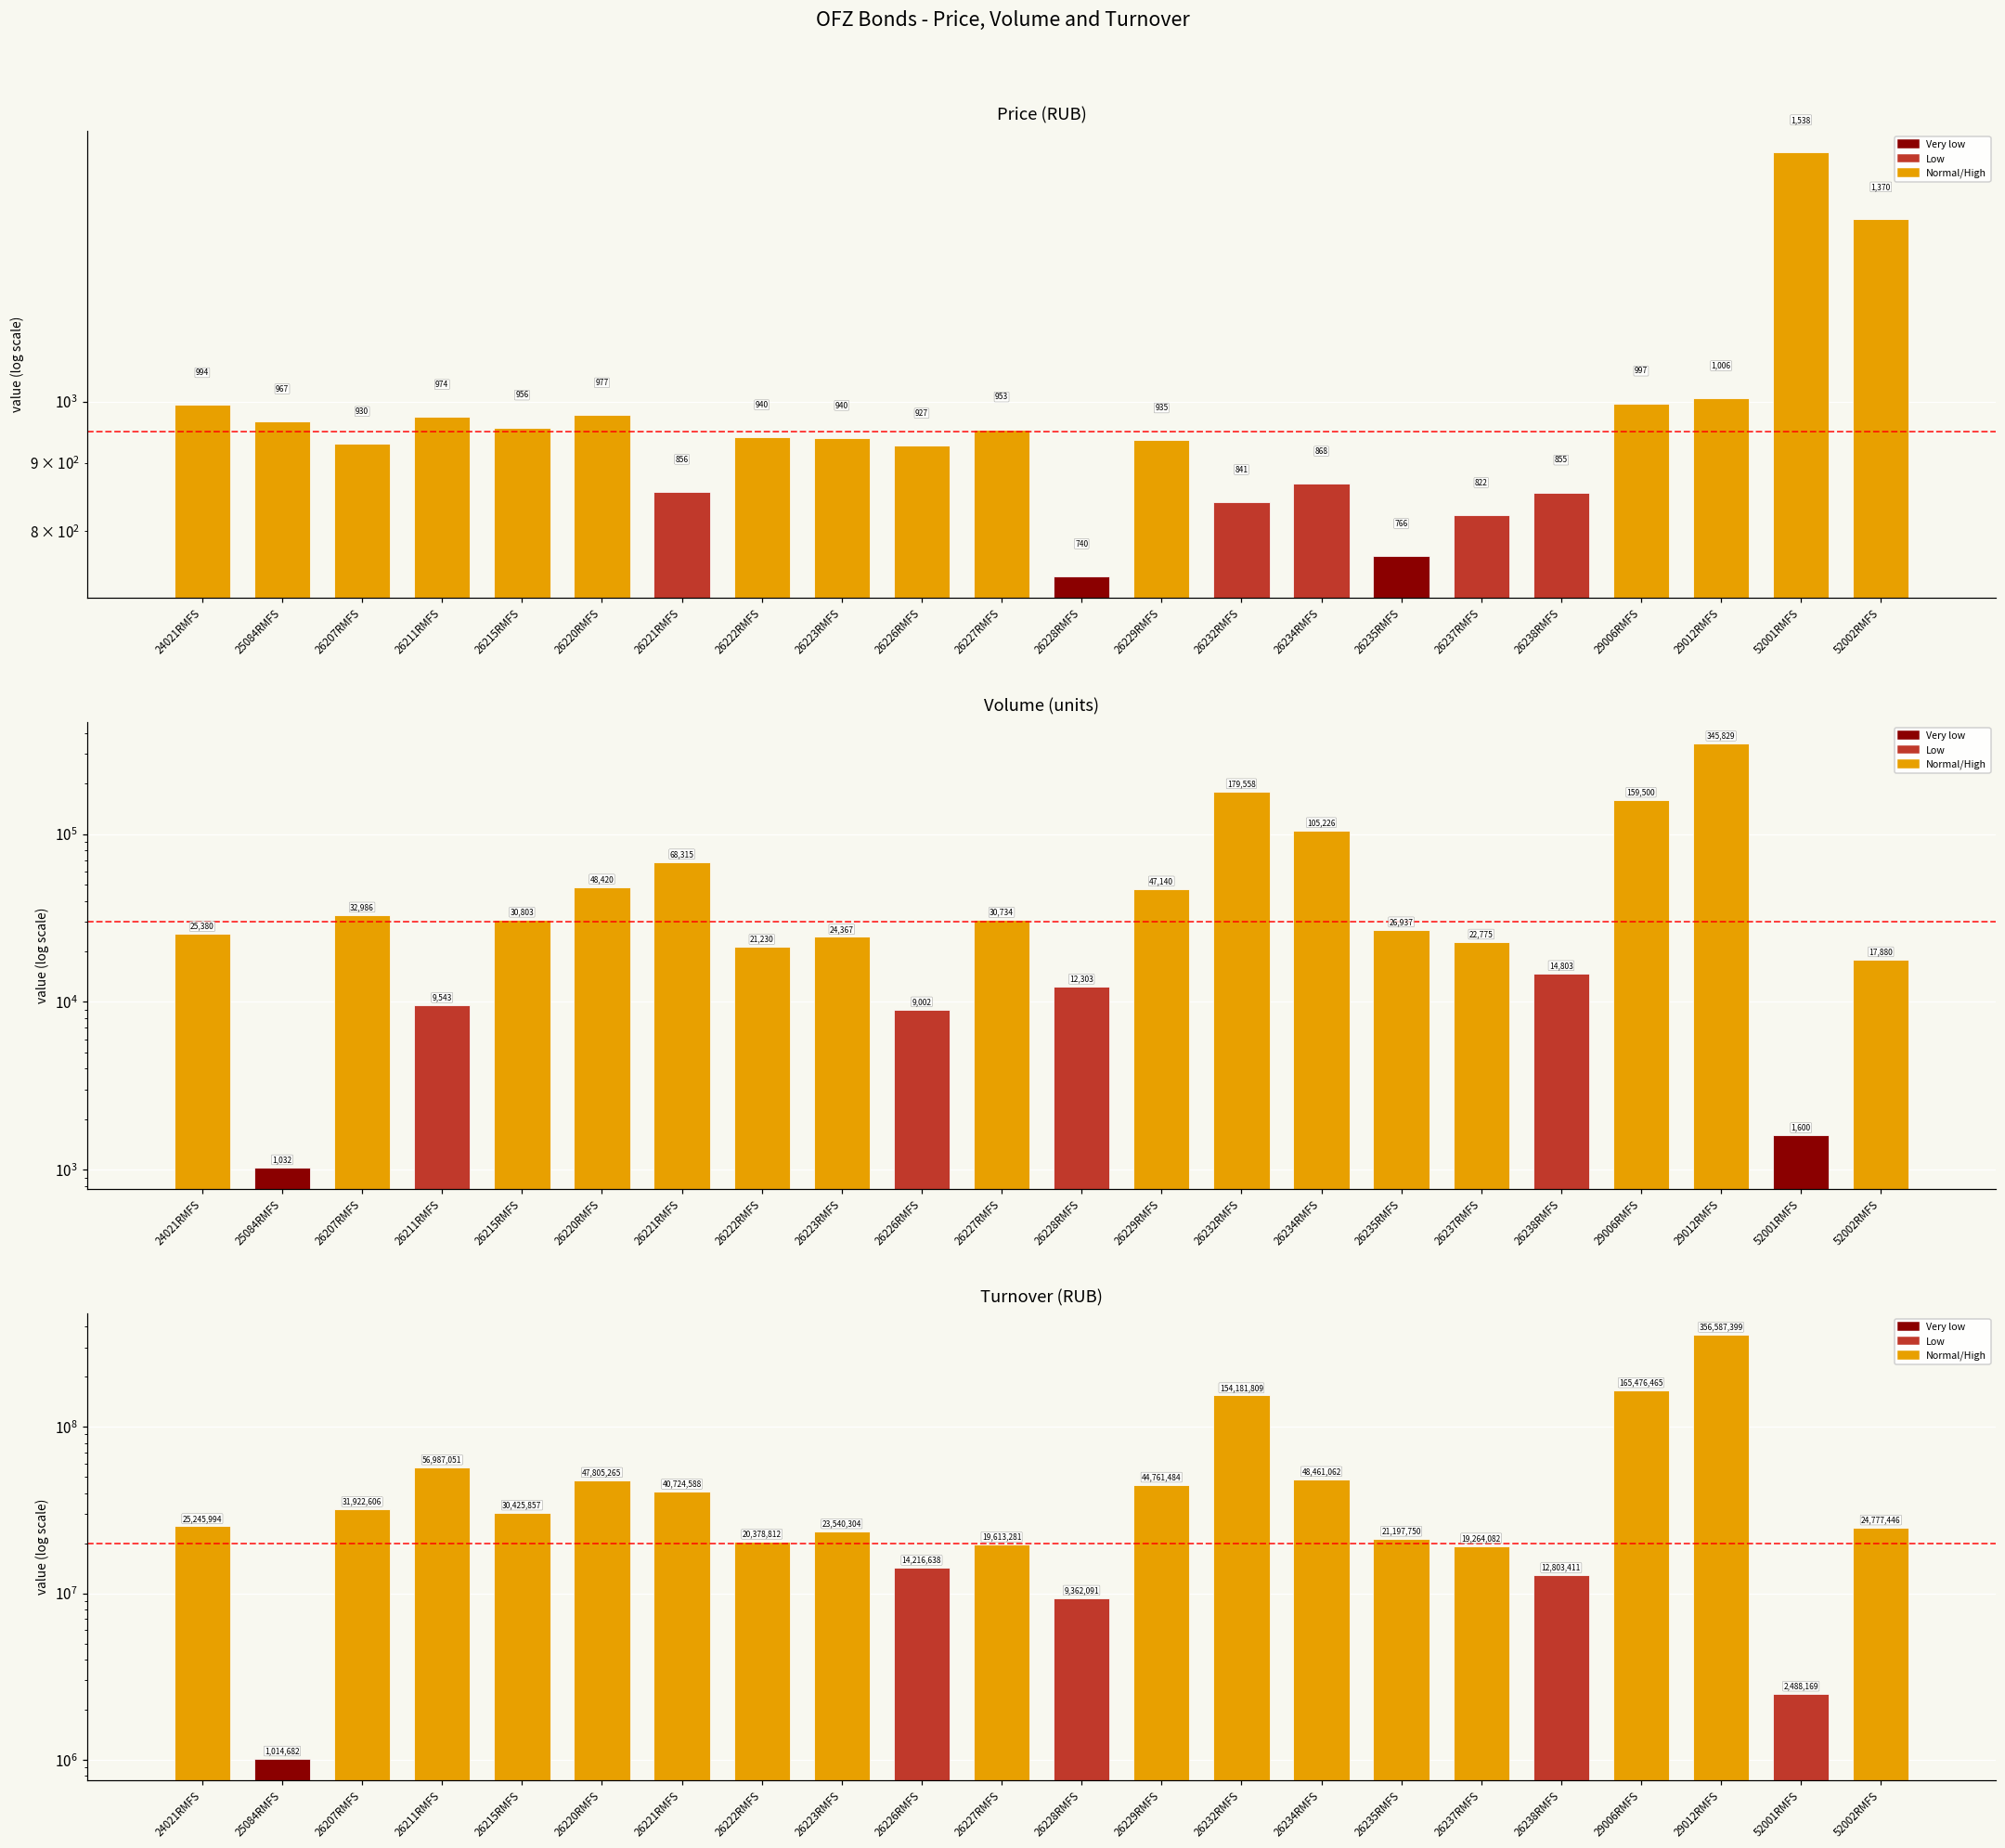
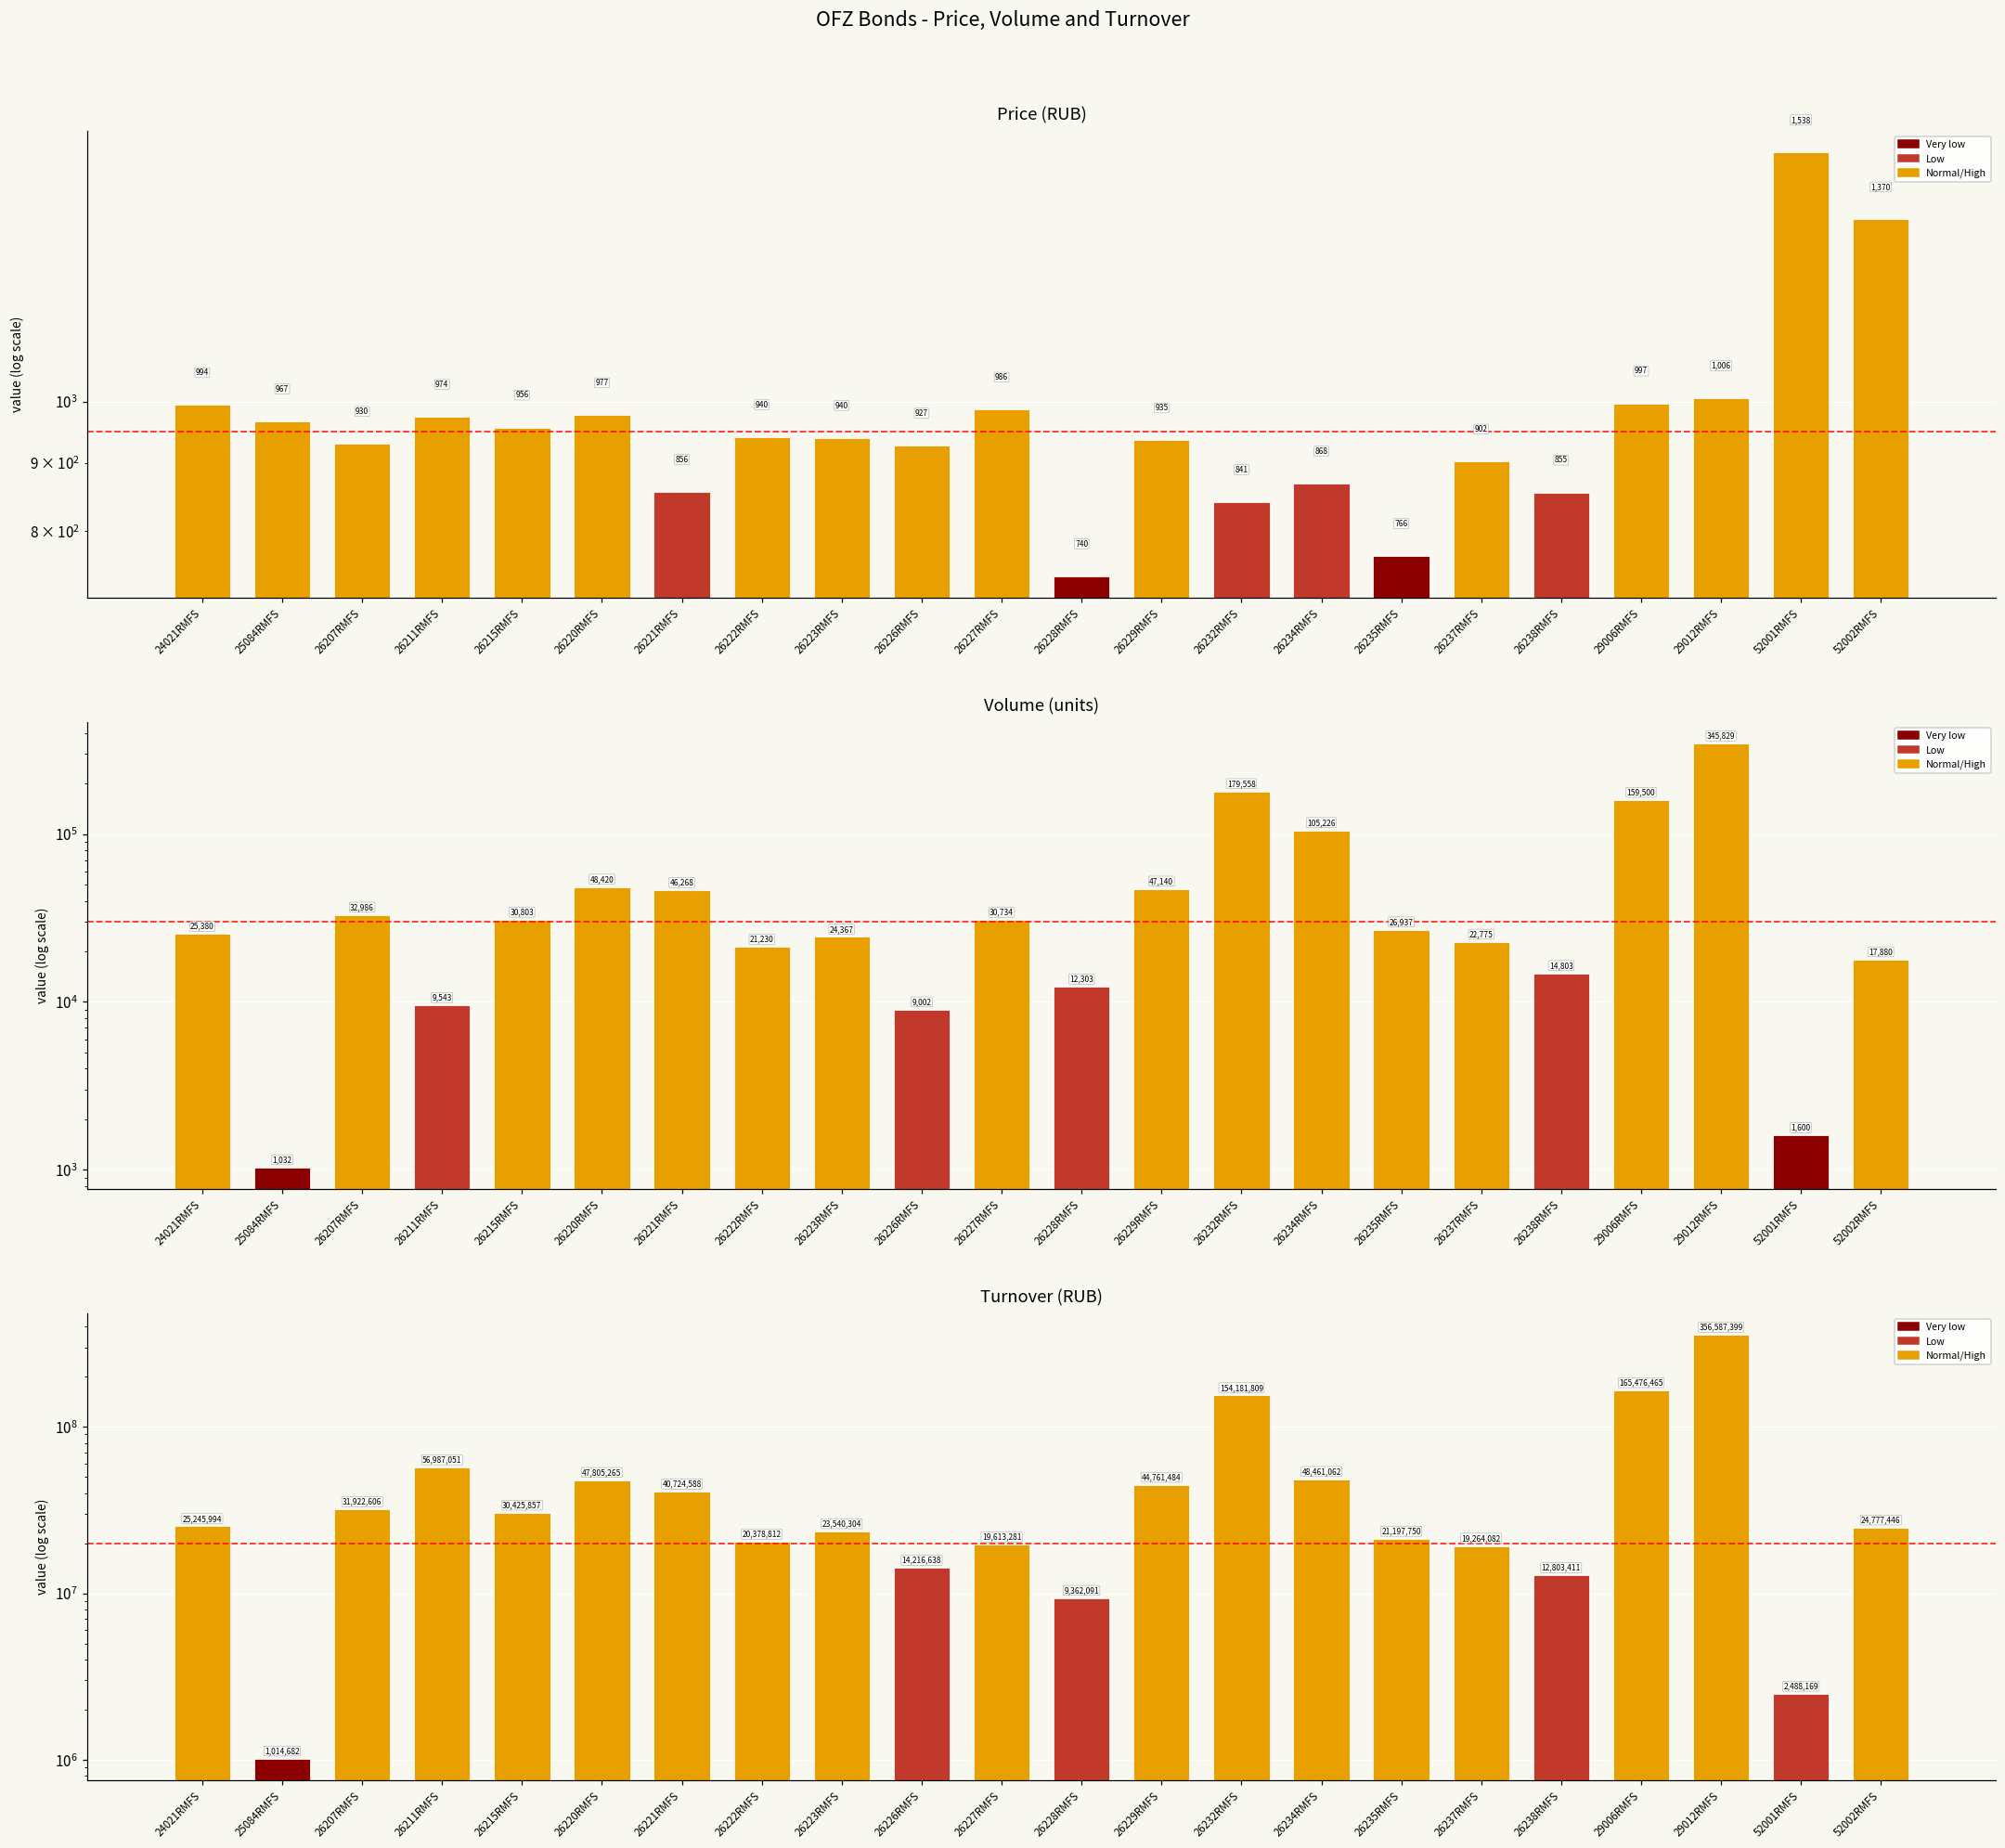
  {
    "Price (RUB)": {
-     "26227RMFS": "953",
-     "26237RMFS": "822"
+     "26227RMFS": "986",
+     "26237RMFS": "902"
    },
    "Volume (units)": {
-     "26221RMFS": "68,315"
+     "26221RMFS": "46,268"
    }
  }
